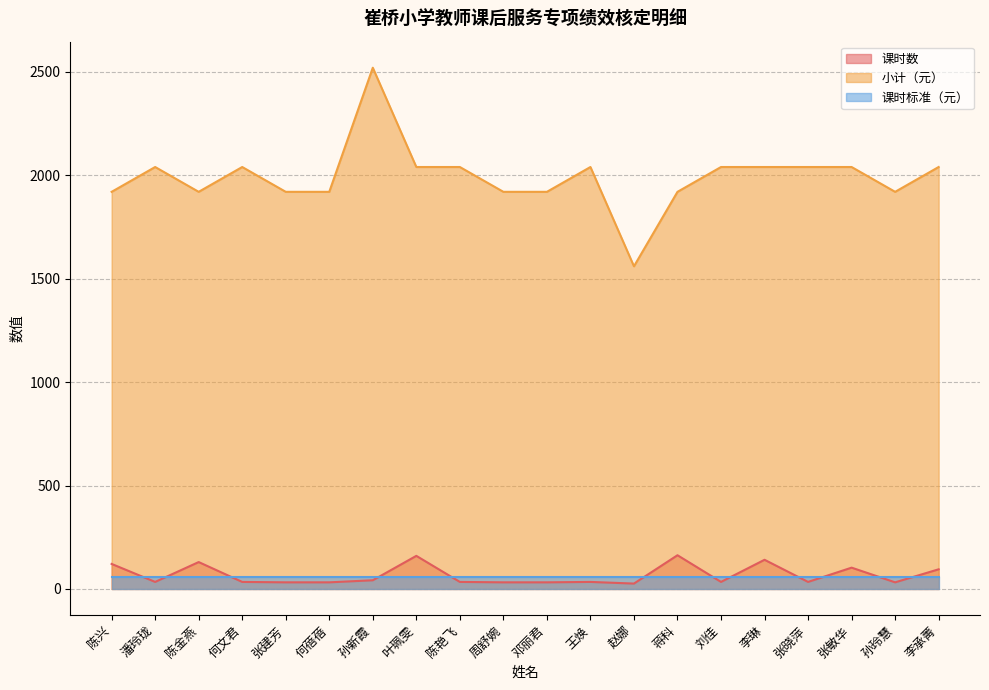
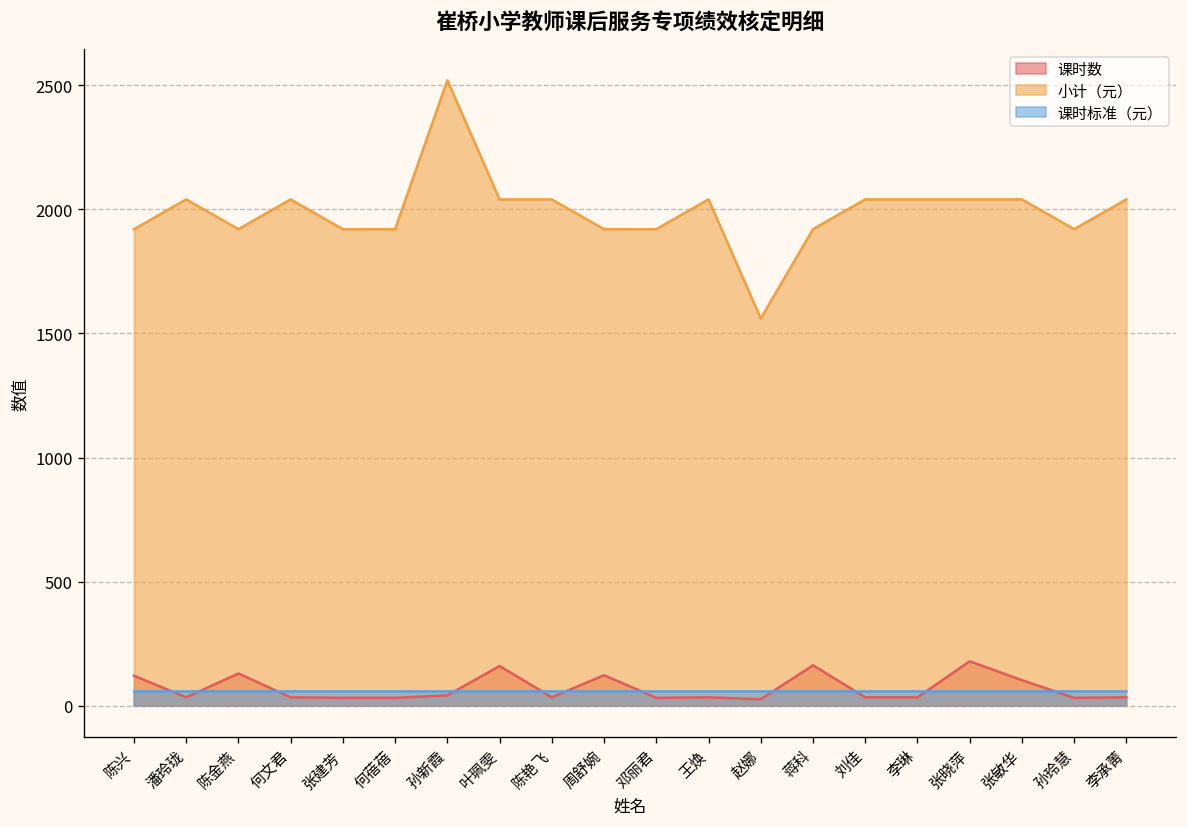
  {
    "课时数": {
      "陈兴": 120,
      "潘玲珑": 30,
      "陈金燕": 130,
      "何文君": 30,
      "张建芳": 30,
      "何蓓蓓": 30,
      "孙新霞": 40,
      "叶珮雯": 160,
      "陈艳飞": 30,
-     "周舒婉": 30,
+     "周舒婉": 120,
      "邓丽君": 30,
      "王焕": 30,
      "赵娜": 30,
      "蒋科": 160,
      "刘佳": 30,
-     "李琳": 140,
-     "张晓萍": 30,
+     "李琳": 30,
+     "张晓萍": 180,
      "张敏华": 100,
      "孙玲慧": 30,
-     "李承菁": 100
+     "李承菁": 30
    },
    "小计（元）": {
      "陈兴": 1920,
      "潘玲珑": 2040,
      "陈金燕": 1920,
      "何文君": 2040,
      "张建芳": 1920,
      "何蓓蓓": 1920,
      "孙新霞": 2520,
      "叶珮雯": 2040,
      "陈艳飞": 2040,
      "周舒婉": 1920,
      "邓丽君": 1920,
      "王焕": 2040,
      "赵娜": 1560,
      "蒋科": 1920,
      "刘佳": 2040,
      "李琳": 2040,
      "张晓萍": 2040,
      "张敏华": 2040,
      "孙玲慧": 1920,
      "李承菁": 2040
    },
    "课时标准（元）": {
      "陈兴": 60,
      "潘玲珑": 60,
      "陈金燕": 60,
      "何文君": 60,
      "张建芳": 60,
      "何蓓蓓": 60,
      "孙新霞": 60,
      "叶珮雯": 60,
      "陈艳飞": 60,
      "周舒婉": 60,
      "邓丽君": 60,
      "王焕": 60,
      "赵娜": 60,
      "蒋科": 60,
      "刘佳": 60,
      "李琳": 60,
      "张晓萍": 60,
      "张敏华": 60,
      "孙玲慧": 60,
      "李承菁": 60
    }
  }
